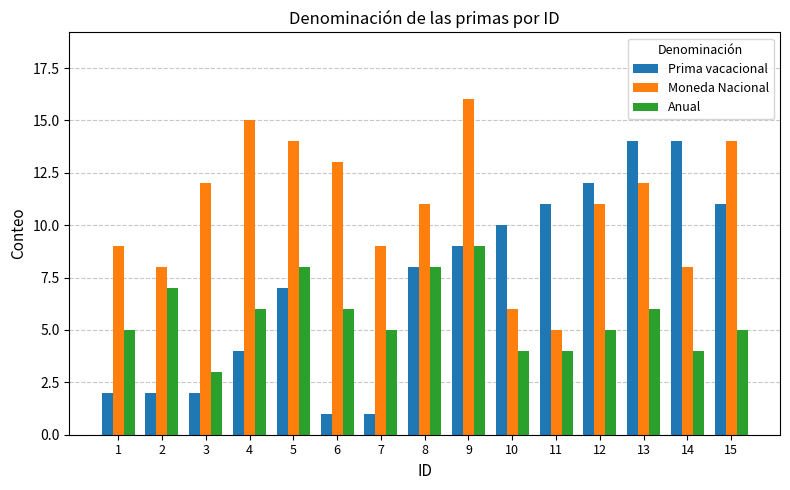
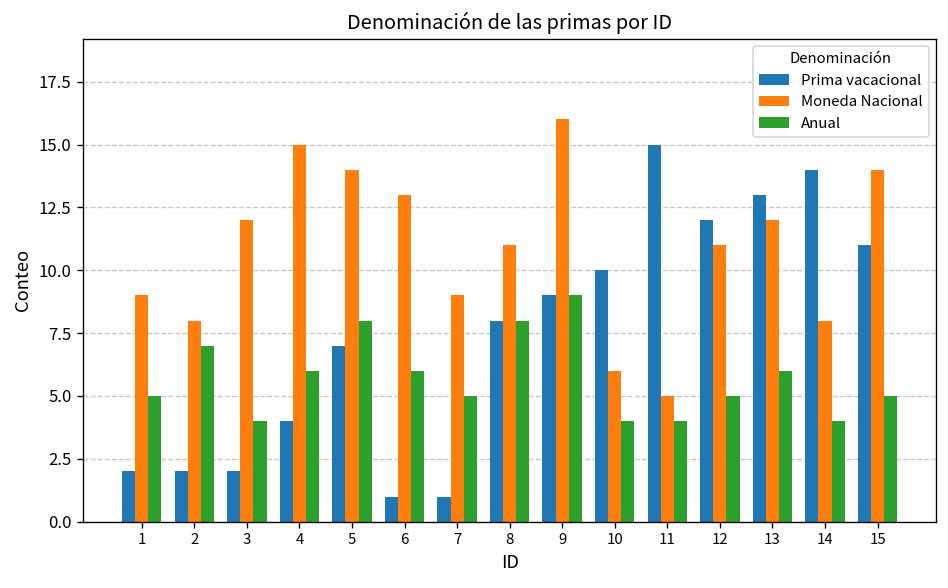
  {
    "Prima vacacional": {
      "1": 2,
      "2": 2,
      "3": 2,
      "4": 4,
      "5": 7,
      "6": 1,
      "7": 1,
      "8": 8,
      "9": 9,
      "10": 10,
-     "11": 11,
+     "11": 15,
      "12": 12,
-     "13": 14,
+     "13": 13,
      "14": 14,
      "15": 11
    },
    "Moneda Nacional": {
      "1": 9,
      "2": 8,
      "3": 12,
      "4": 15,
      "5": 14,
      "6": 13,
      "7": 9,
      "8": 11,
      "9": 16,
      "10": 6,
      "11": 5,
      "12": 11,
      "13": 12,
      "14": 8,
      "15": 14
    },
    "Anual": {
      "1": 5,
      "2": 7,
-     "3": 3,
+     "3": 4,
      "4": 6,
      "5": 8,
      "6": 6,
      "7": 5,
      "8": 8,
      "9": 9,
      "10": 4,
      "11": 4,
      "12": 5,
      "13": 6,
      "14": 4,
      "15": 5
    }
  }
